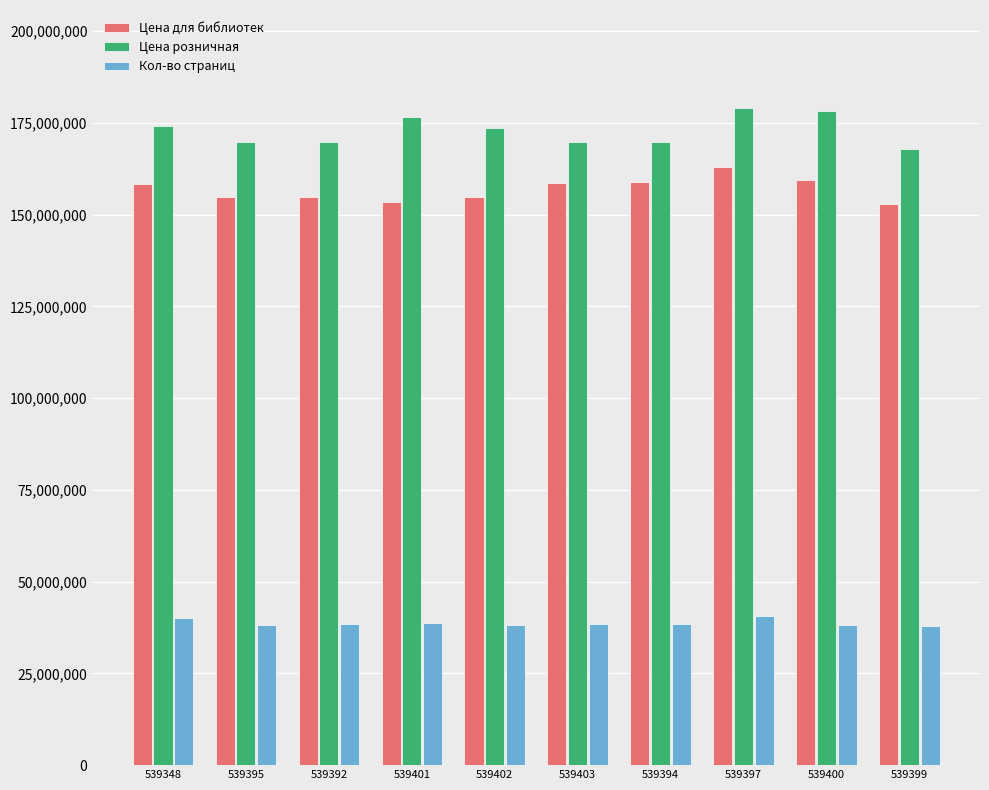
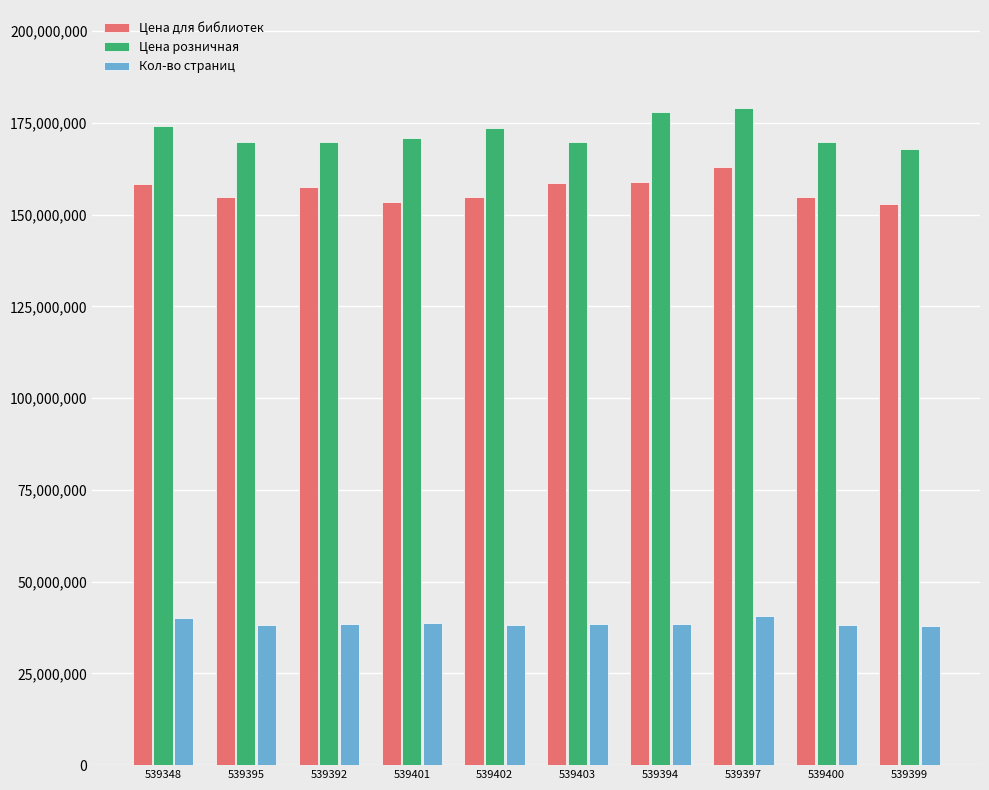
  {
    "Цена для библиотек": {
      "539348": "158,000,000",
      "539395": "155,000,000",
-     "539392": "155,000,000",
+     "539392": "158,000,000",
      "539401": "154,000,000",
      "539402": "155,000,000",
      "539403": "159,000,000",
      "539394": "159,000,000",
      "539397": "163,000,000",
-     "539400": "159,000,000",
+     "539400": "155,000,000",
      "539399": "153,000,000"
    },
    "Цена розничная": {
      "539348": "174,000,000",
      "539395": "170,000,000",
      "539392": "170,000,000",
-     "539401": "177,000,000",
+     "539401": "171,000,000",
      "539402": "174,000,000",
      "539403": "170,000,000",
-     "539394": "170,000,000",
+     "539394": "178,000,000",
      "539397": "179,000,000",
-     "539400": "178,000,000",
+     "539400": "170,000,000",
      "539399": "168,000,000"
    },
    "Кол-во страниц": {
      "539348": "40,000,000",
      "539395": "38,000,000",
      "539392": "38,000,000",
      "539401": "39,000,000",
      "539402": "38,000,000",
      "539403": "39,000,000",
      "539394": "39,000,000",
      "539397": "41,000,000",
      "539400": "38,000,000",
      "539399": "38,000,000"
    }
  }
